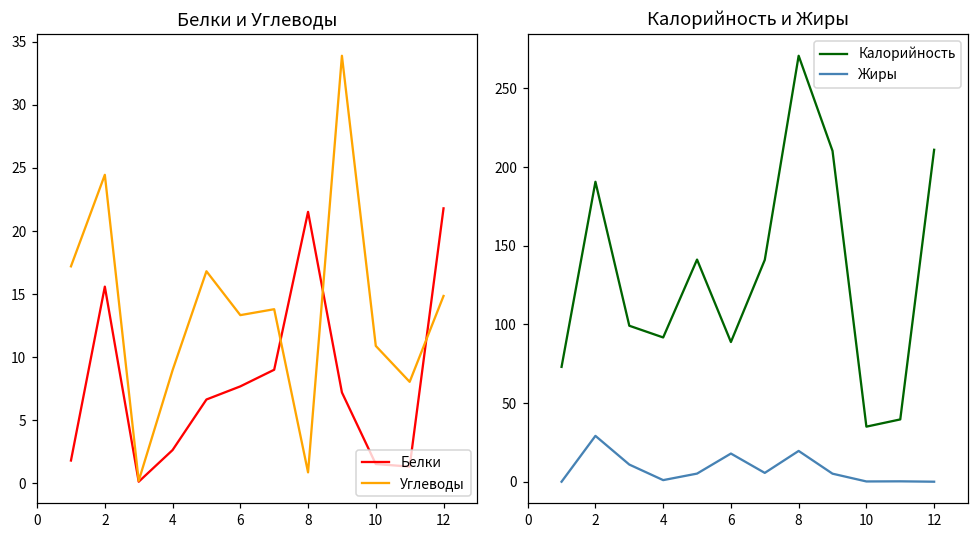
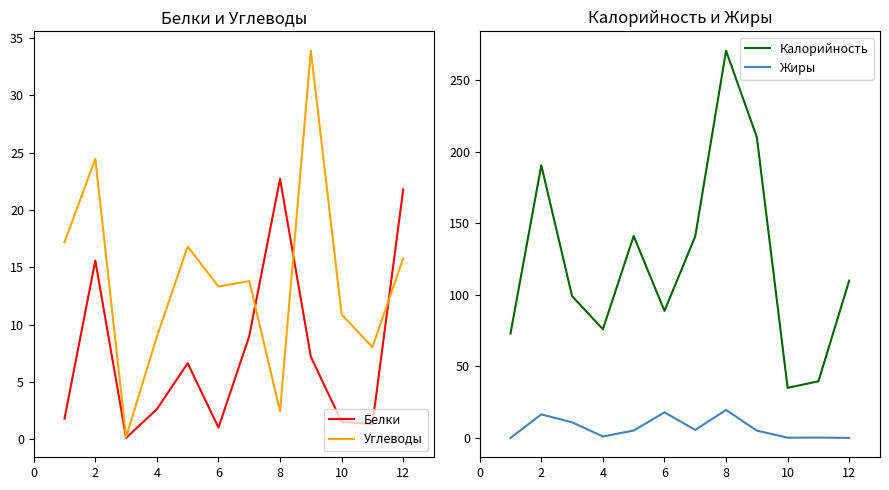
  {
    "Белки и Углеводы": {
      "Белки": {
        "2": 15.6,
        "4": 2.6,
-       "6": 7.7,
-       "8": 21.5,
+       "6": 1.0,
+       "8": 22.7,
        "12": 21.8
      },
      "Углеводы": {
        "2": 24.5,
        "4": 9.0,
        "6": 13.3,
-       "8": 0.9,
+       "8": 2.5,
        "10": 10.9,
-       "12": 14.9
+       "12": 15.8
      }
    },
    "Калорийность и Жиры": {
      "Калорийность": {
        "2": 191,
-       "4": 92,
+       "4": 76,
        "6": 89,
        "8": 271,
        "10": 35,
-       "12": 211
+       "12": 110
      },
      "Жиры": {
-       "2": 29,
+       "2": 16,
        "4": 1,
        "6": 18,
        "8": 20,
        "10": 0,
        "12": 0
      }
    }
  }
